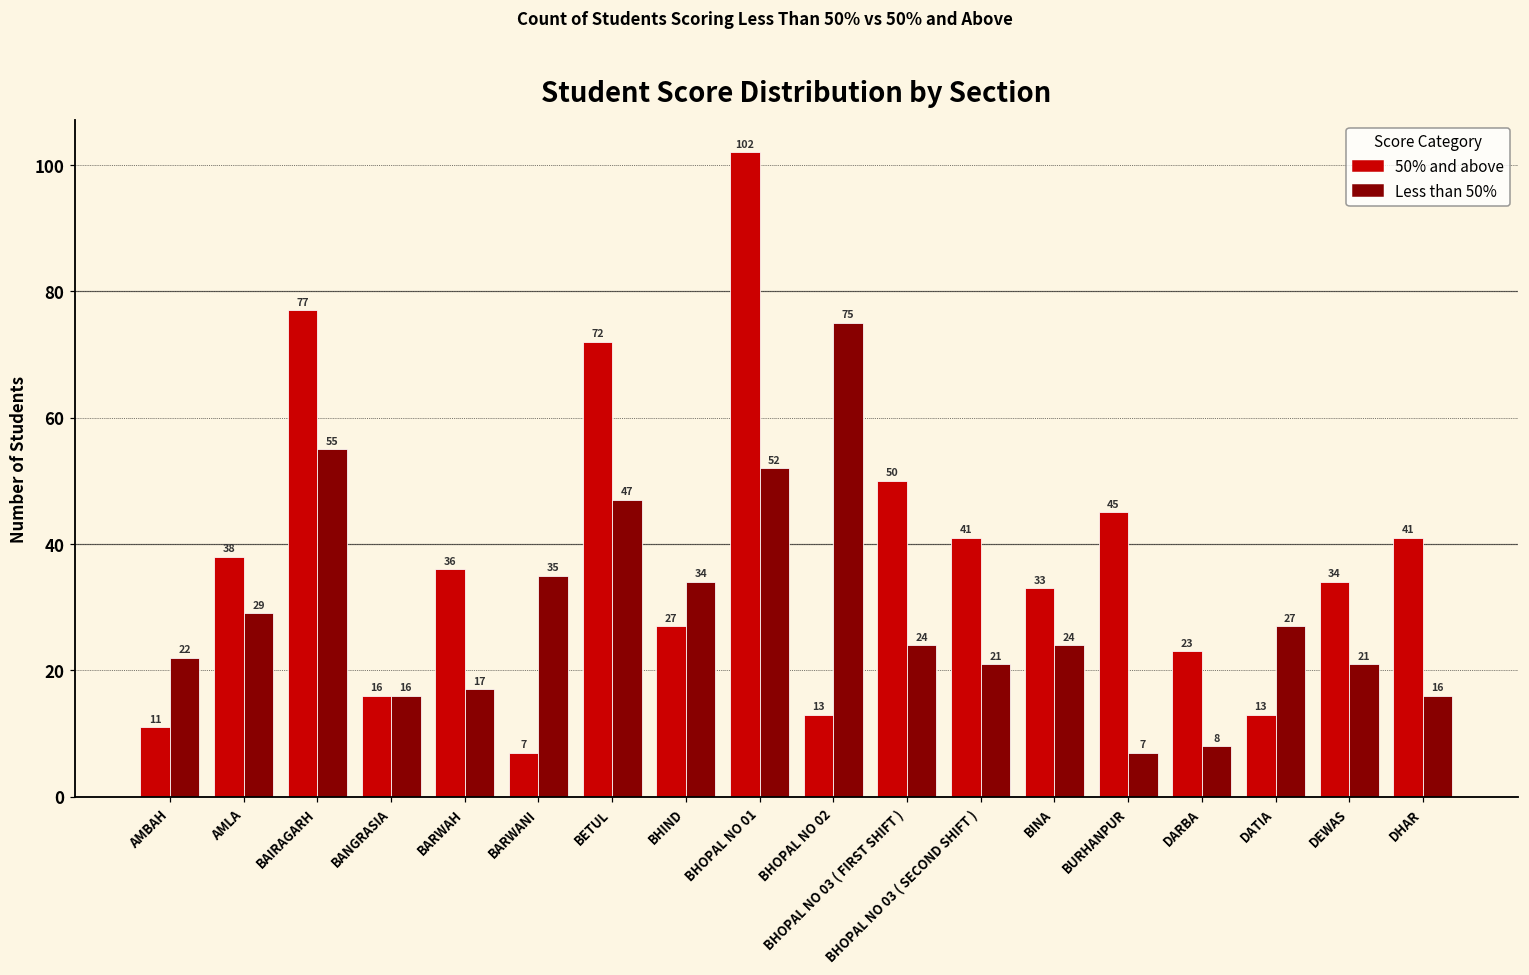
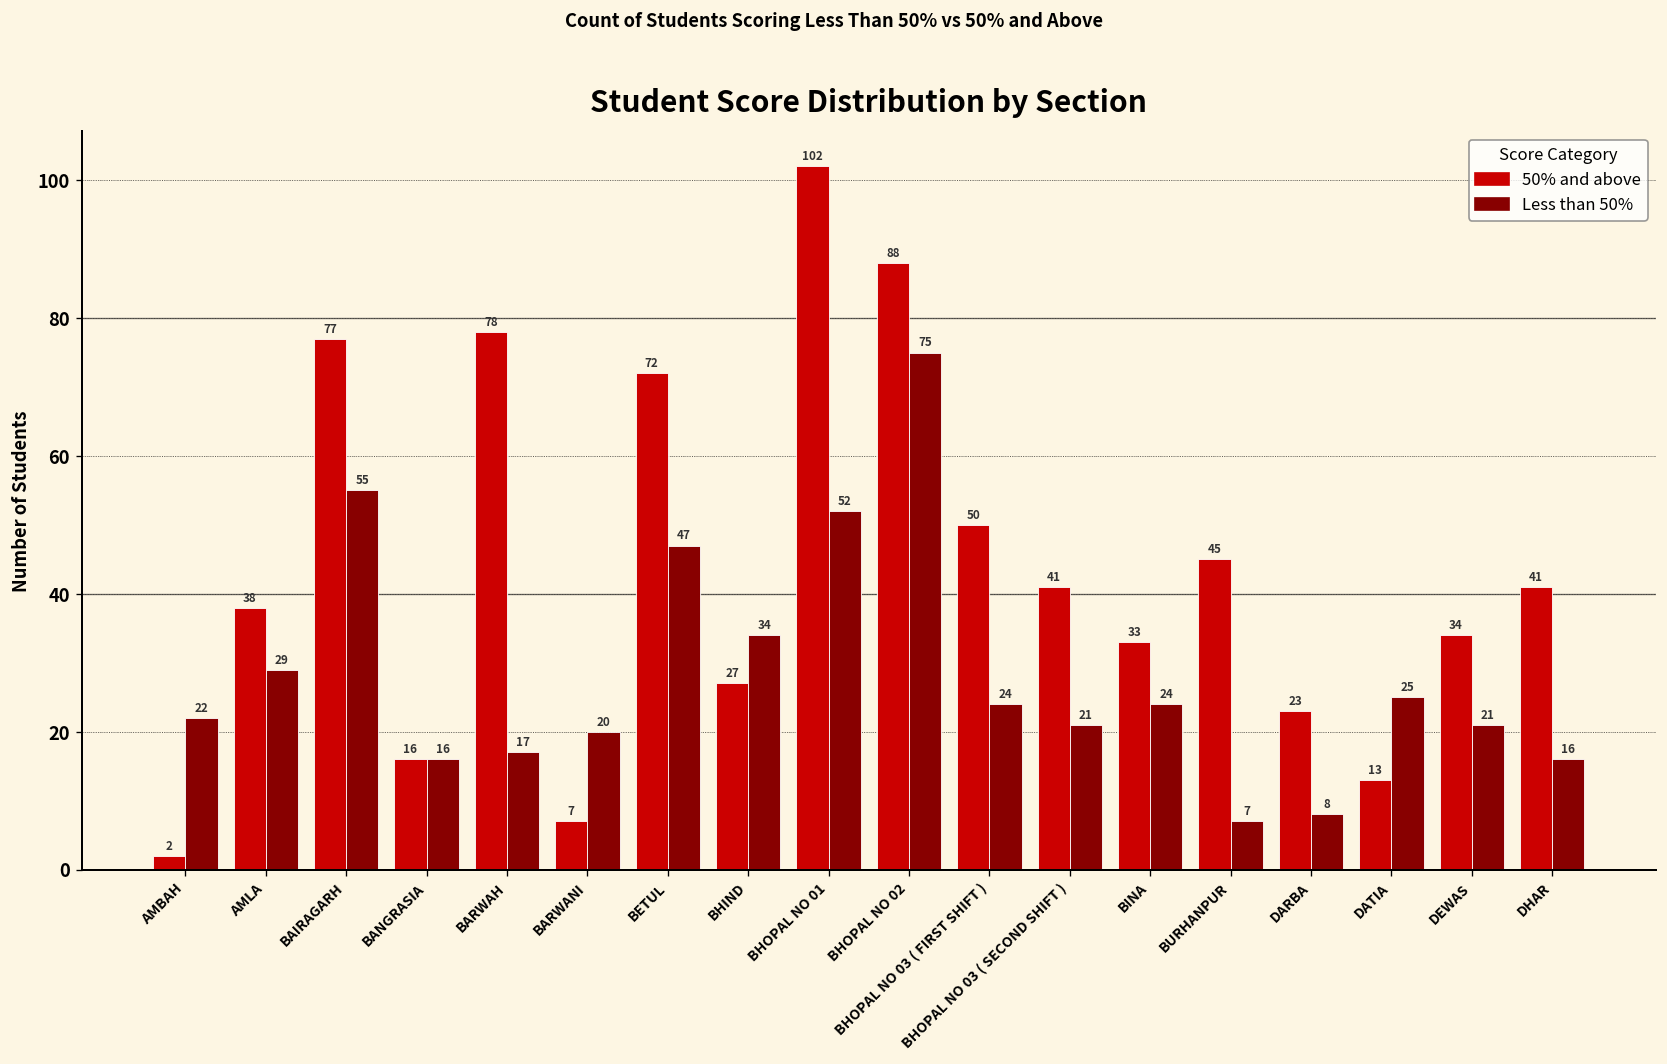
  {
    "50% and above": {
-     "AMBAH": 11,
+     "AMBAH": 2,
      "AMLA": 38,
      "BAIRAGARH": 77,
      "BANGRASIA": 16,
-     "BARWAH": 36,
+     "BARWAH": 78,
      "BARWANI": 7,
      "BETUL": 72,
      "BHIND": 27,
      "BHOPAL NO 01": 102,
-     "BHOPAL NO 02": 13,
+     "BHOPAL NO 02": 88,
      "BHOPAL NO 03 ( FIRST SHIFT )": 50,
      "BHOPAL NO 03 ( SECOND SHIFT )": 41,
      "BINA": 33,
      "BURHANPUR": 45,
      "DARBA": 23,
      "DATIA": 13,
      "DEWAS": 34,
      "DHAR": 41
    },
    "Less than 50%": {
      "AMBAH": 22,
      "AMLA": 29,
      "BAIRAGARH": 55,
      "BANGRASIA": 16,
      "BARWAH": 17,
-     "BARWANI": 35,
+     "BARWANI": 20,
      "BETUL": 47,
      "BHIND": 34,
      "BHOPAL NO 01": 52,
      "BHOPAL NO 02": 75,
      "BHOPAL NO 03 ( FIRST SHIFT )": 24,
      "BHOPAL NO 03 ( SECOND SHIFT )": 21,
      "BINA": 24,
      "BURHANPUR": 7,
      "DARBA": 8,
-     "DATIA": 27,
+     "DATIA": 25,
      "DEWAS": 21,
      "DHAR": 16
    }
  }
